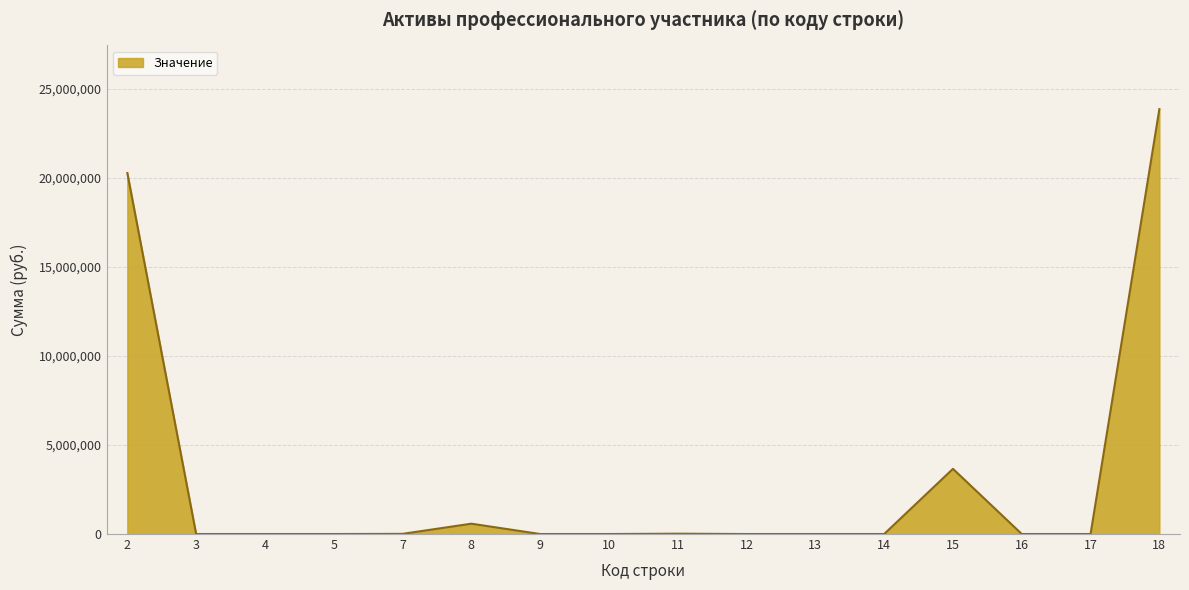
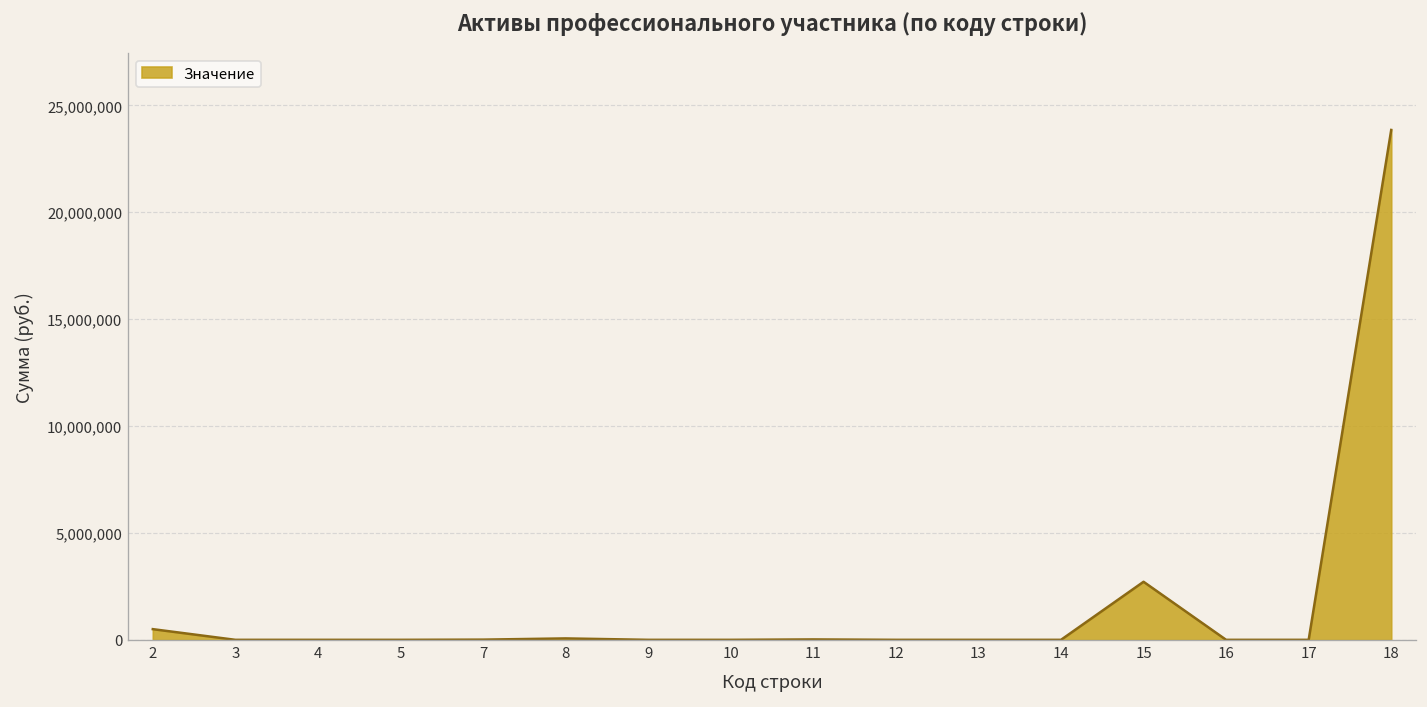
  {
-   "2": "20,300,000",
+   "2": "500,000",
    "3": "0",
    "4": "0",
    "5": "0",
    "7": "0",
-   "8": "600,000",
+   "8": "100,000",
    "9": "0",
    "10": "0",
    "11": "0",
    "12": "0",
    "13": "0",
    "14": "0",
-   "15": "3,700,000",
+   "15": "2,700,000",
    "16": "0",
    "17": "0",
    "18": "23,800,000"
  }
